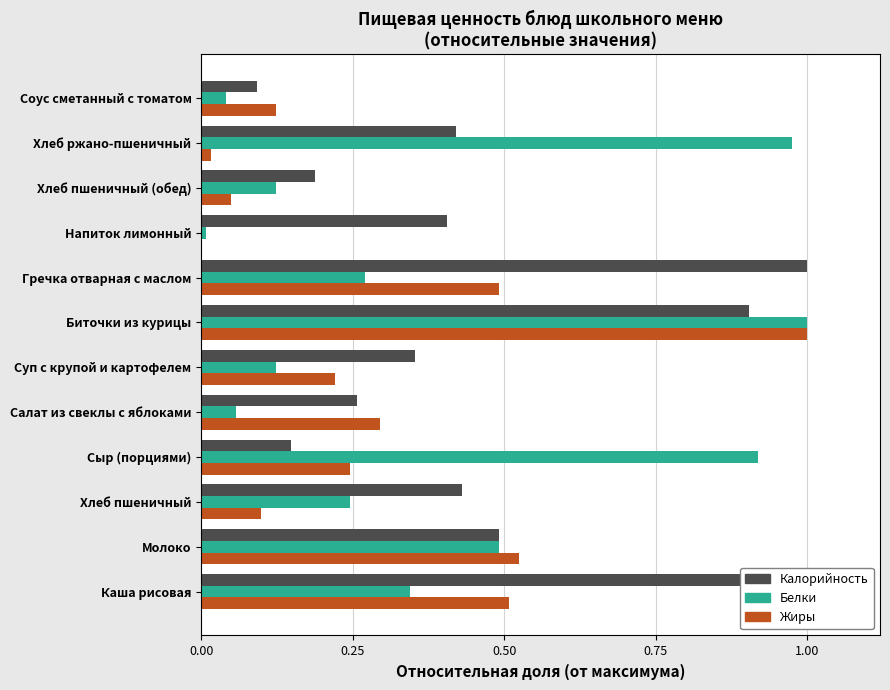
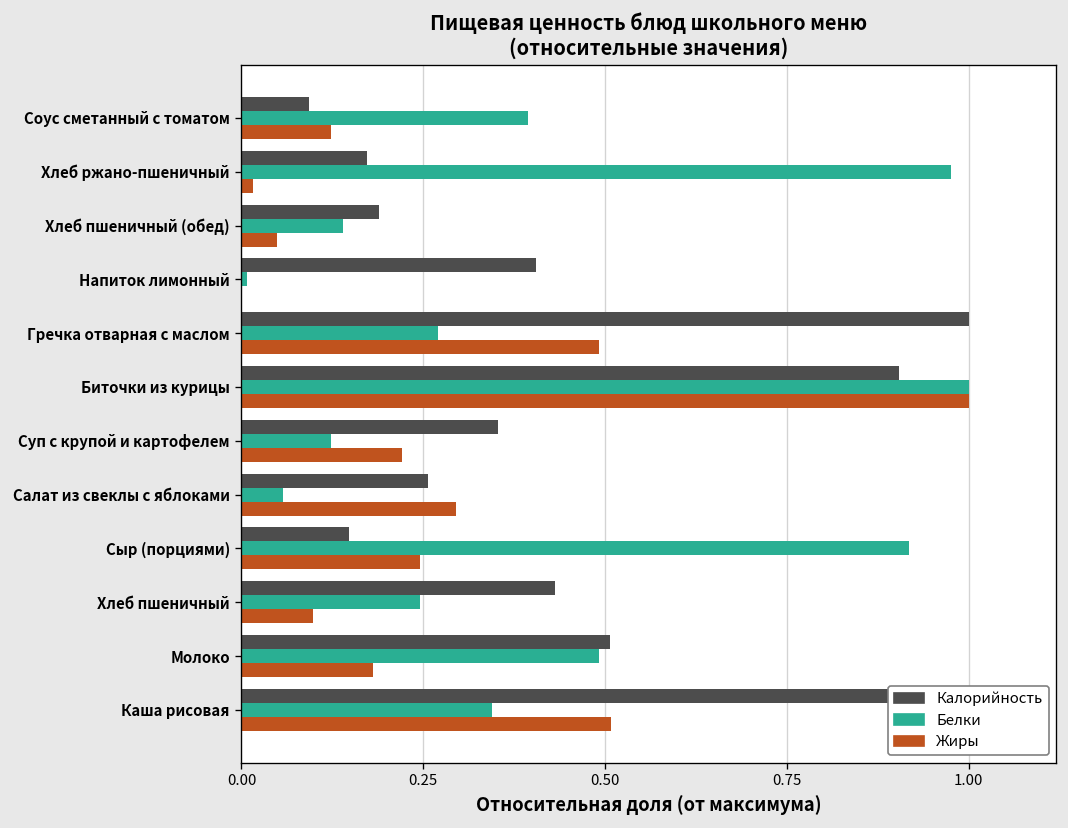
  {
    "Калорийность": {
      "Соус сметанный с томатом": 0.09,
-     "Хлеб ржано-пшеничный": 0.42,
+     "Хлеб ржано-пшеничный": 0.17,
      "Хлеб пшеничный (обед)": 0.19,
      "Напиток лимонный": 0.41,
      "Гречка отварная с маслом": 1.00,
      "Биточки из курицы": 0.90,
      "Суп с крупой и картофелем": 0.35,
      "Салат из свеклы с яблоками": 0.26,
      "Сыр (порциями)": 0.15,
      "Хлеб пшеничный": 0.43,
-     "Молоко": 0.49
+     "Молоко": 0.51
    },
    "Белки": {
-     "Соус сметанный с томатом": 0.04,
+     "Соус сметанный с томатом": 0.39,
      "Хлеб ржано-пшеничный": 0.98,
-     "Хлеб пшеничный (обед)": 0.12,
+     "Хлеб пшеничный (обед)": 0.14,
      "Напиток лимонный": 0.01,
      "Гречка отварная с маслом": 0.27,
      "Биточки из курицы": 1.00,
      "Суп с крупой и картофелем": 0.12,
      "Салат из свеклы с яблоками": 0.06,
      "Сыр (порциями)": 0.92,
      "Хлеб пшеничный": 0.25,
      "Молоко": 0.49,
      "Каша рисовая": 0.34
    },
    "Жиры": {
      "Соус сметанный с томатом": 0.12,
      "Хлеб ржано-пшеничный": 0.02,
      "Хлеб пшеничный (обед)": 0.05,
      "Напиток лимонный": 0.00,
      "Гречка отварная с маслом": 0.49,
      "Биточки из курицы": 1.00,
      "Суп с крупой и картофелем": 0.22,
      "Салат из свеклы с яблоками": 0.30,
      "Сыр (порциями)": 0.25,
      "Хлеб пшеничный": 0.10,
-     "Молоко": 0.52,
+     "Молоко": 0.18,
      "Каша рисовая": 0.51
    }
  }
